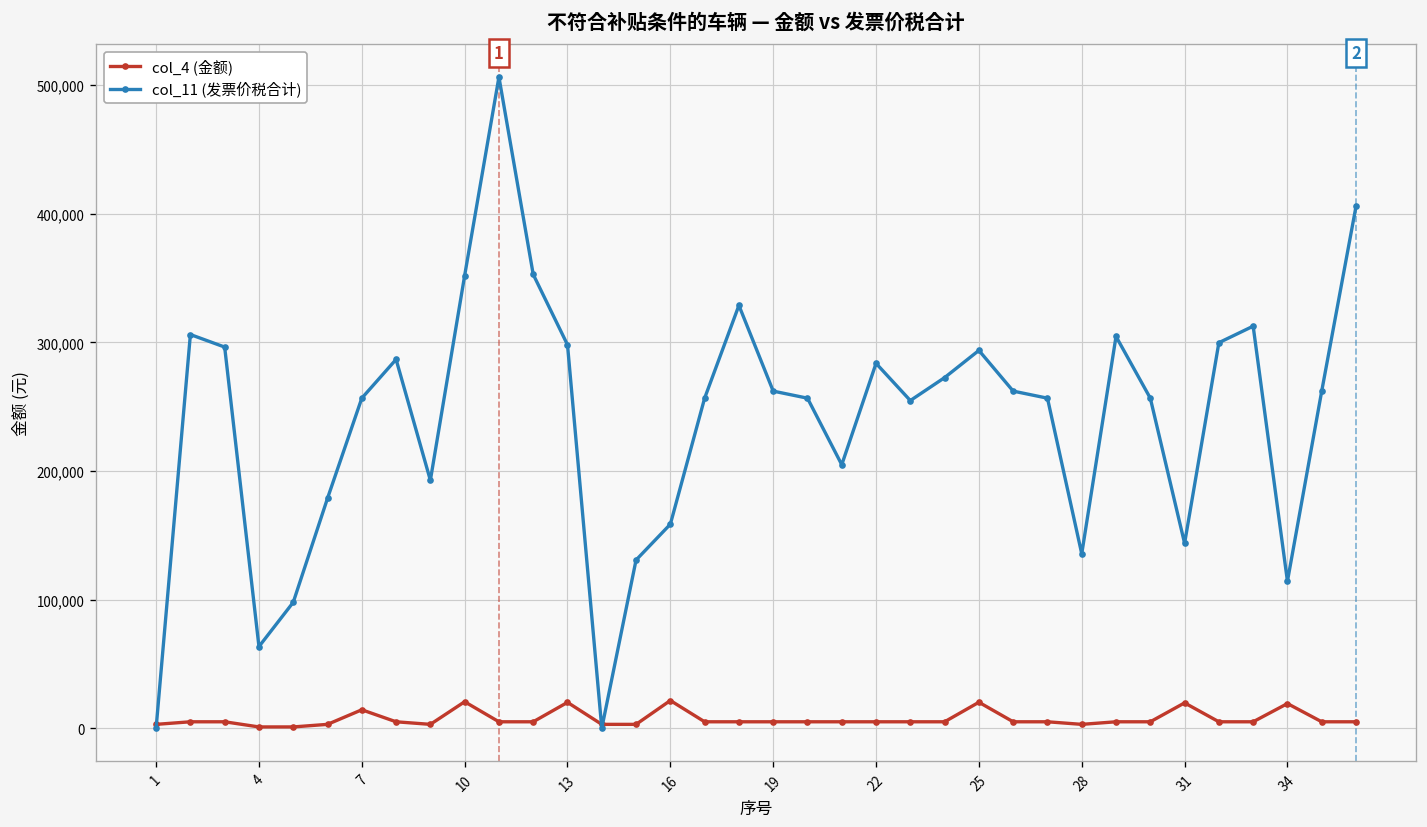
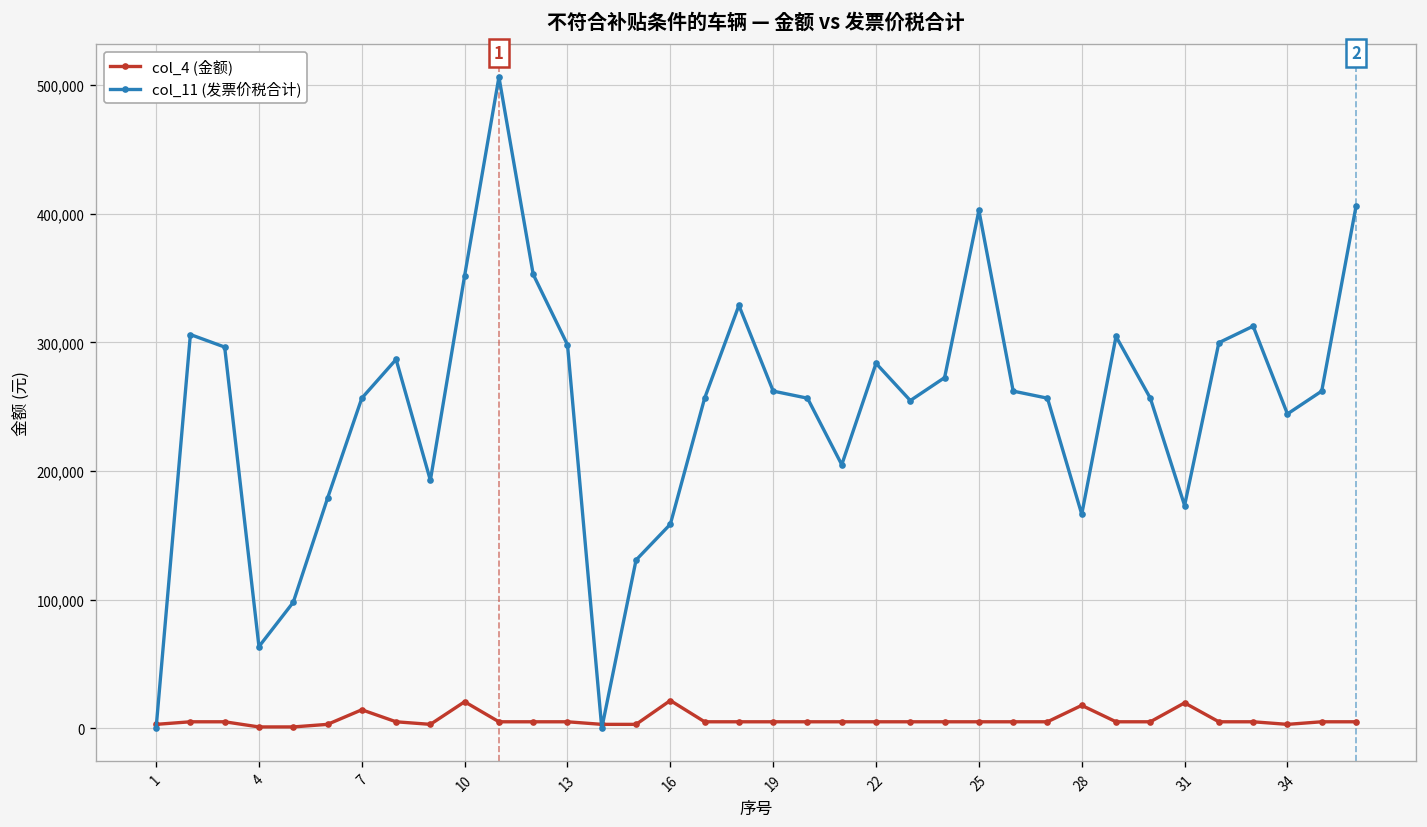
  {
    "col_4 (金额)": {
      "1": "3,000",
      "4": "1,000",
      "7": "14,000",
      "10": "21,000",
-     "13": "20,000",
+     "13": "5,000",
      "16": "22,000",
      "19": "5,000",
      "22": "5,000",
-     "25": "20,000",
-     "28": "3,000",
+     "25": "5,000",
+     "28": "18,000",
      "31": "20,000",
-     "34": "19,000"
+     "34": "3,000"
    },
    "col_11 (发票价税合计)": {
      "1": "0",
      "4": "63,000",
      "7": "257,000",
      "10": "352,000",
      "13": "298,000",
      "16": "159,000",
      "19": "262,000",
      "22": "284,000",
-     "25": "294,000",
-     "28": "136,000",
-     "31": "144,000",
-     "34": "114,000"
+     "25": "403,000",
+     "28": "166,000",
+     "31": "173,000",
+     "34": "244,000"
    }
  }
